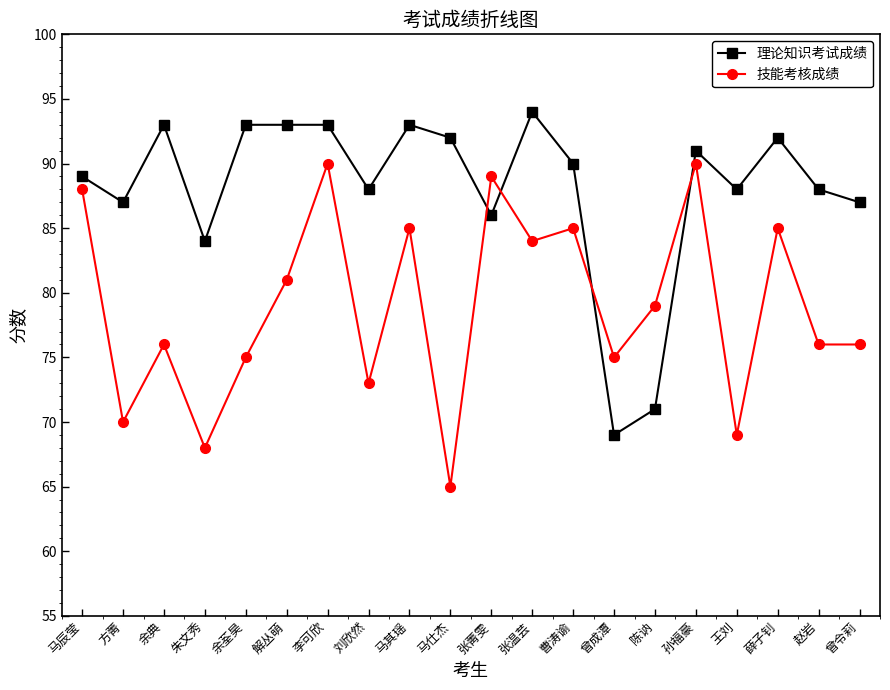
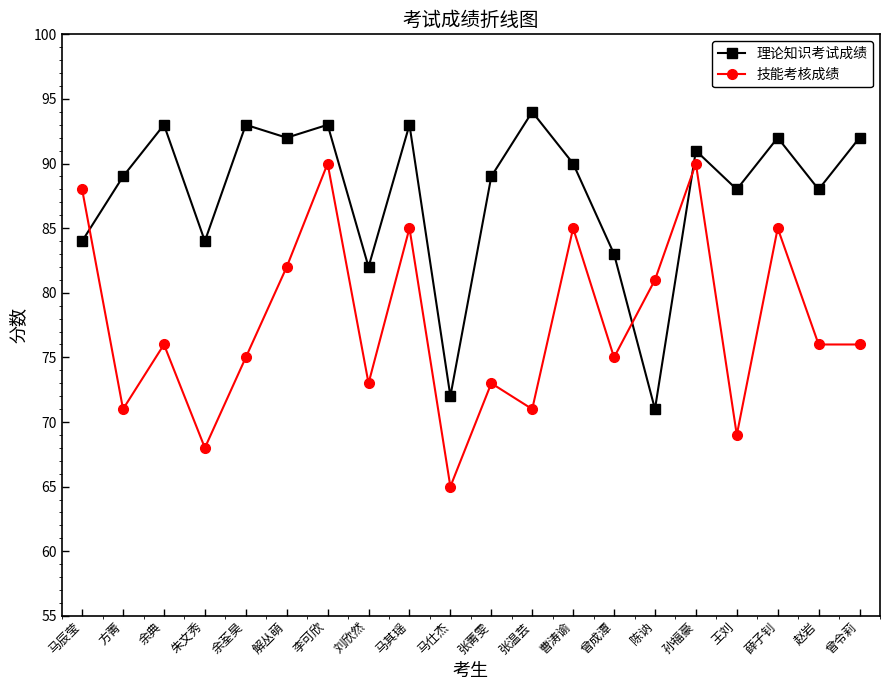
  {
    "理论知识考试成绩": {
-     "马辰莹": 89,
-     "方菁": 87,
+     "马辰莹": 84,
+     "方菁": 89,
      "余典": 93,
      "朱文秀": 84,
      "余荃昊": 93,
-     "解丛萌": 93,
+     "解丛萌": 92,
      "李可欣": 93,
-     "刘欣然": 88,
+     "刘欣然": 82,
      "马其瑶": 93,
-     "马仕杰": 92,
-     "张菁雯": 86,
+     "马仕杰": 72,
+     "张菁雯": 89,
      "张温芸": 94,
      "曹涛谕": 90,
-     "曾成潭": 69,
+     "曾成潭": 83,
      "陈讷": 71,
      "孙福豪": 91,
      "王刘": 88,
      "薛子钊": 92,
      "赵岩": 88,
-     "曾令莉": 87
+     "曾令莉": 92
    },
    "技能考核成绩": {
      "马辰莹": 88,
-     "方菁": 70,
+     "方菁": 71,
      "余典": 76,
      "朱文秀": 68,
      "余荃昊": 75,
-     "解丛萌": 81,
+     "解丛萌": 82,
      "李可欣": 90,
      "刘欣然": 73,
      "马其瑶": 85,
      "马仕杰": 65,
-     "张菁雯": 89,
-     "张温芸": 84,
+     "张菁雯": 73,
+     "张温芸": 71,
      "曹涛谕": 85,
      "曾成潭": 75,
-     "陈讷": 79,
+     "陈讷": 81,
      "孙福豪": 90,
      "王刘": 69,
      "薛子钊": 85,
      "赵岩": 76,
      "曾令莉": 76
    }
  }
